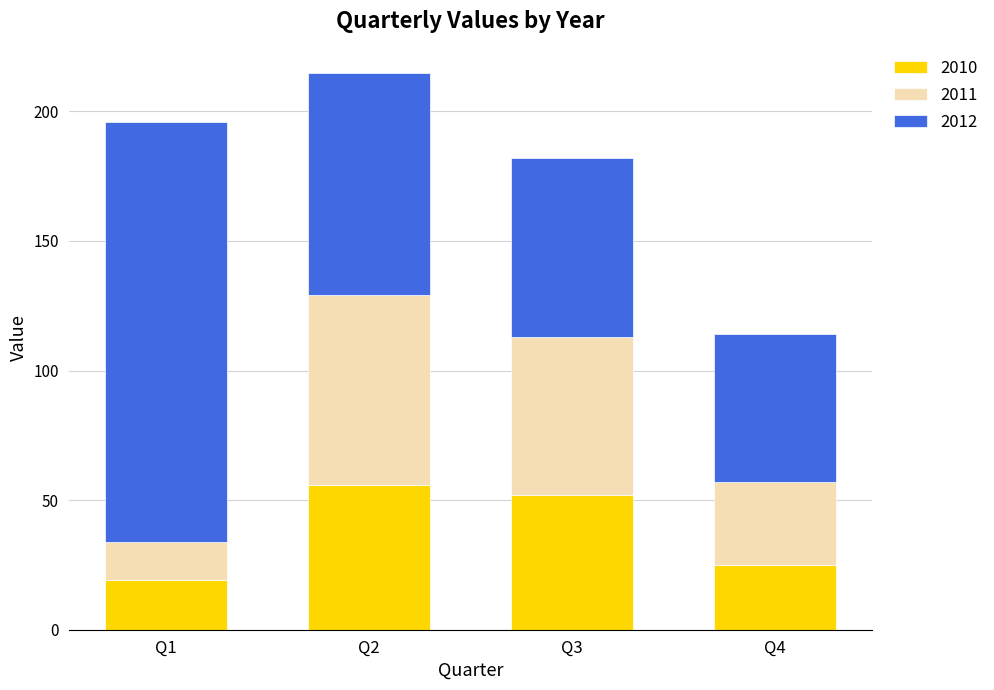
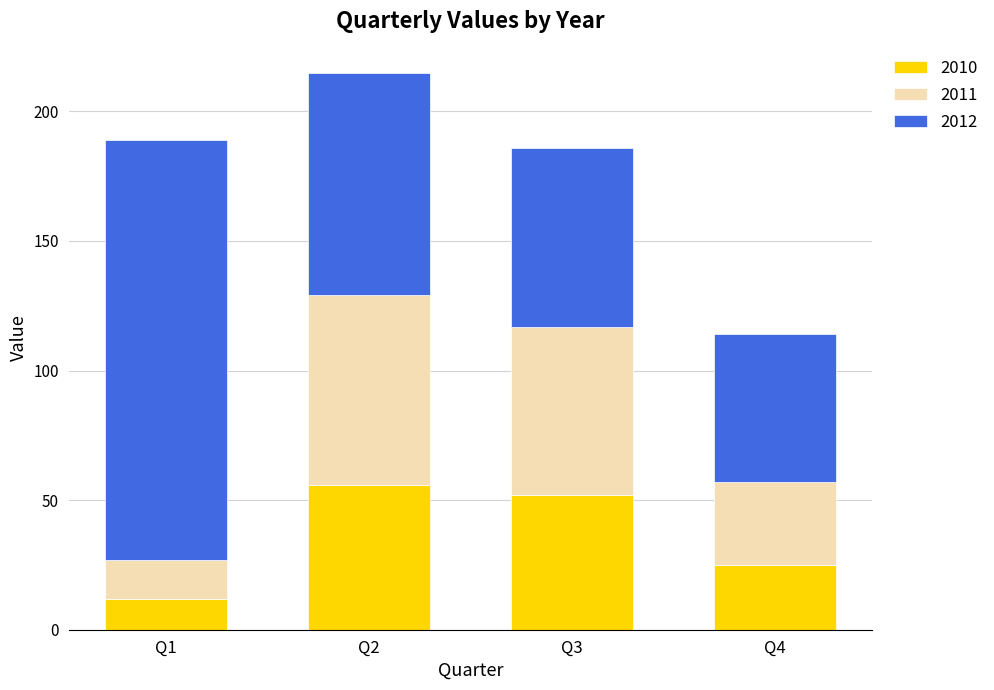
  {
    "2010": {
-     "Q1": 19,
+     "Q1": 12,
      "Q2": 56,
      "Q3": 52,
      "Q4": 25
    },
    "2011": {
      "Q1": 15,
      "Q2": 73,
-     "Q3": 61,
+     "Q3": 65,
      "Q4": 32
    },
    "2012": {
      "Q1": 162,
      "Q2": 86,
      "Q3": 69,
      "Q4": 57
    }
  }
